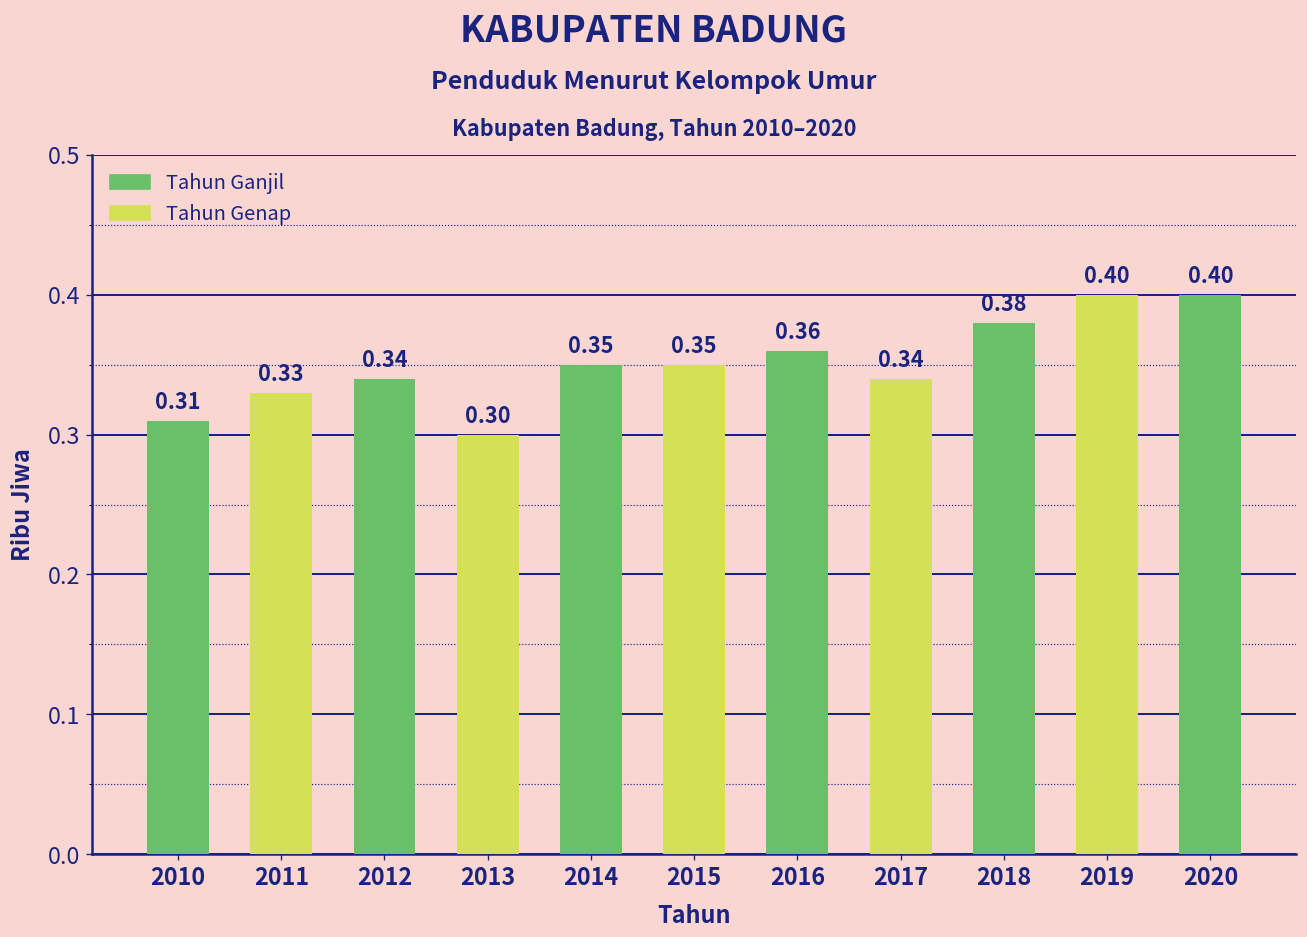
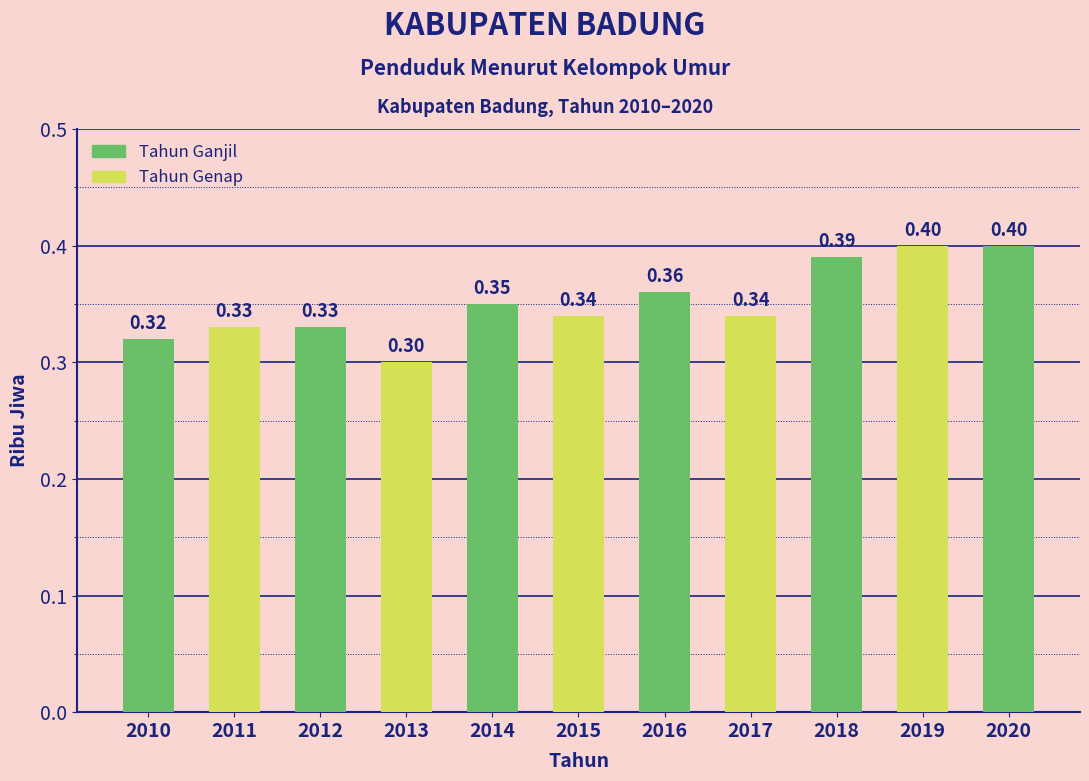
  {
-   "2010": 0.31,
+   "2010": 0.32,
    "2011": 0.33,
-   "2012": 0.34,
+   "2012": 0.33,
    "2013": 0.30,
    "2014": 0.35,
-   "2015": 0.35,
+   "2015": 0.34,
    "2016": 0.36,
    "2017": 0.34,
-   "2018": 0.38,
+   "2018": 0.39,
    "2019": 0.40,
    "2020": 0.40
  }
